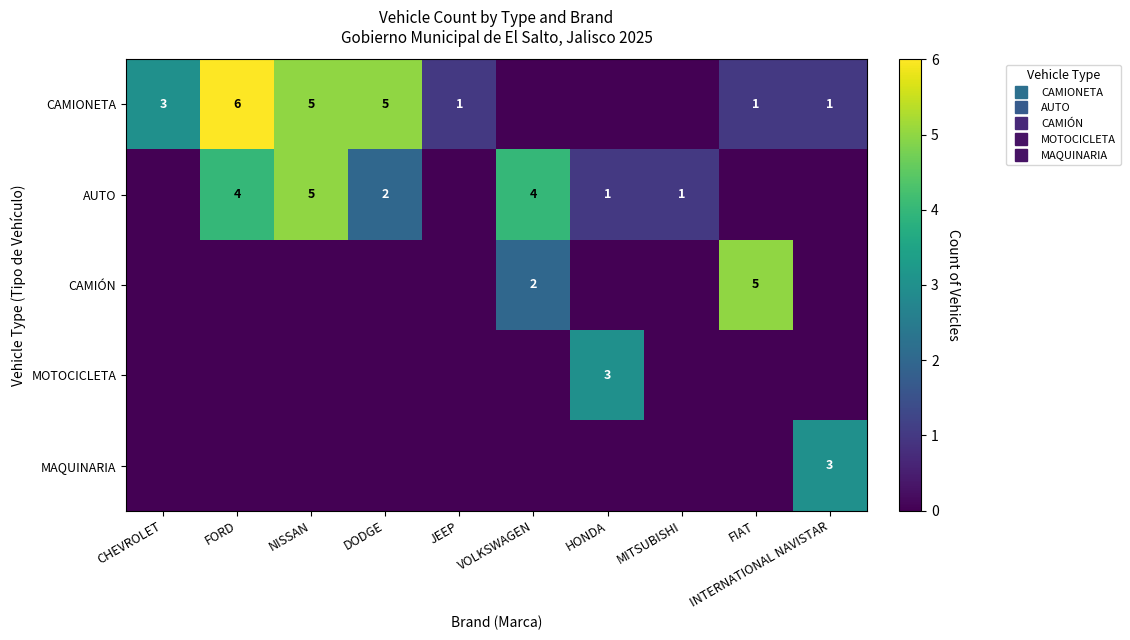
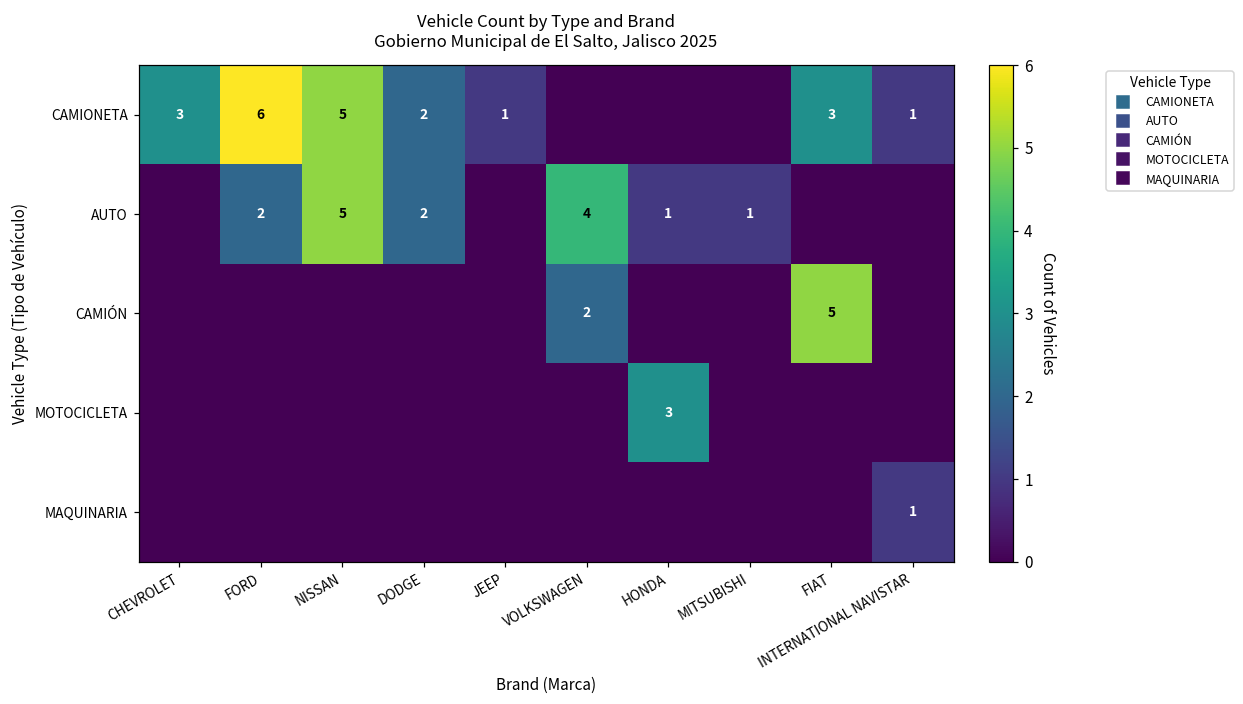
  {
    "CAMIONETA": {
      "CHEVROLET": 3,
      "FORD": 6,
      "NISSAN": 5,
-     "DODGE": 5,
+     "DODGE": 2,
      "JEEP": 1,
-     "FIAT": 1,
+     "FIAT": 3,
      "INTERNATIONAL NAVISTAR": 1
    },
    "AUTO": {
-     "FORD": 4,
+     "FORD": 2,
      "NISSAN": 5,
      "DODGE": 2,
      "VOLKSWAGEN": 4,
      "HONDA": 1,
      "MITSUBISHI": 1
    },
    "CAMIÓN": {
      "VOLKSWAGEN": 2,
      "FIAT": 5
    },
    "MOTOCICLETA": {
      "HONDA": 3
    },
    "MAQUINARIA": {
-     "INTERNATIONAL NAVISTAR": 3
+     "INTERNATIONAL NAVISTAR": 1
    }
  }
